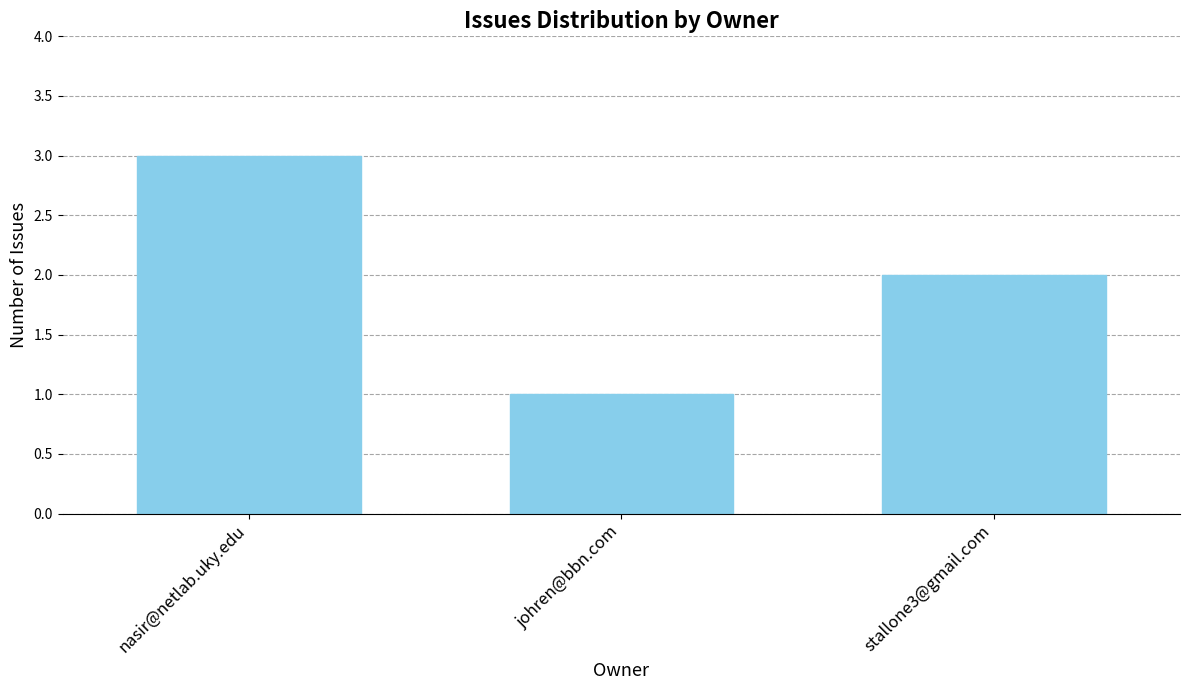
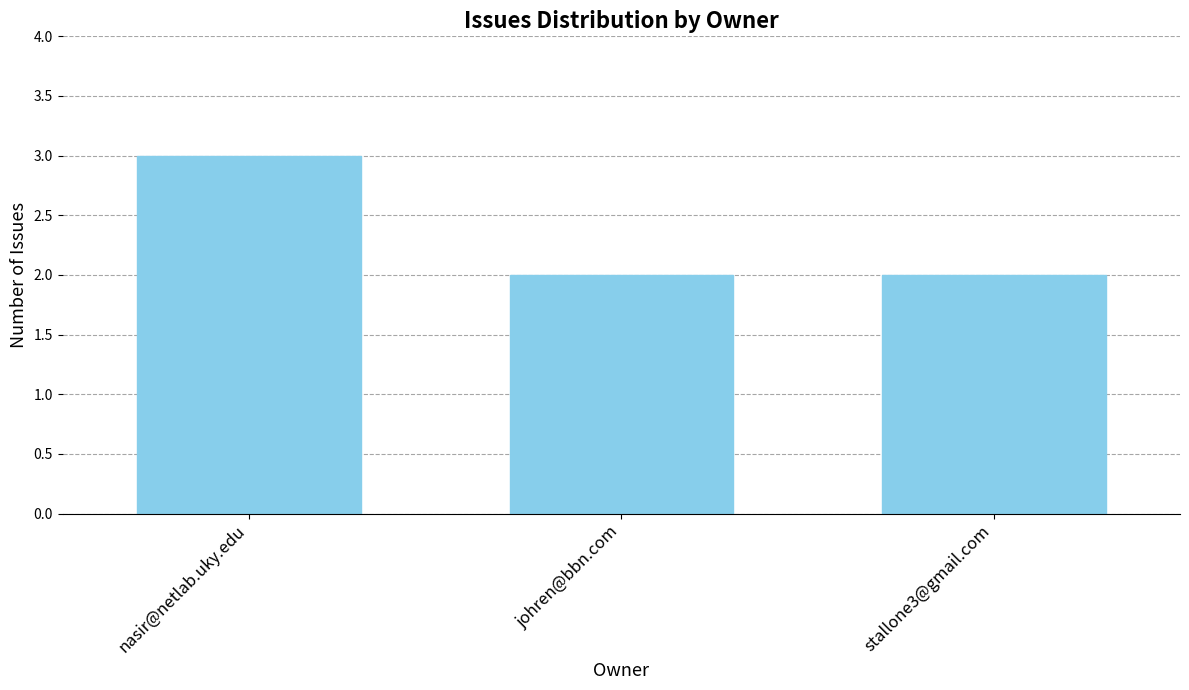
  {
    "nasir@netlab.uky.edu": 3,
-   "johren@bbn.com": 1,
+   "johren@bbn.com": 2,
    "stallone3@gmail.com": 2
  }
